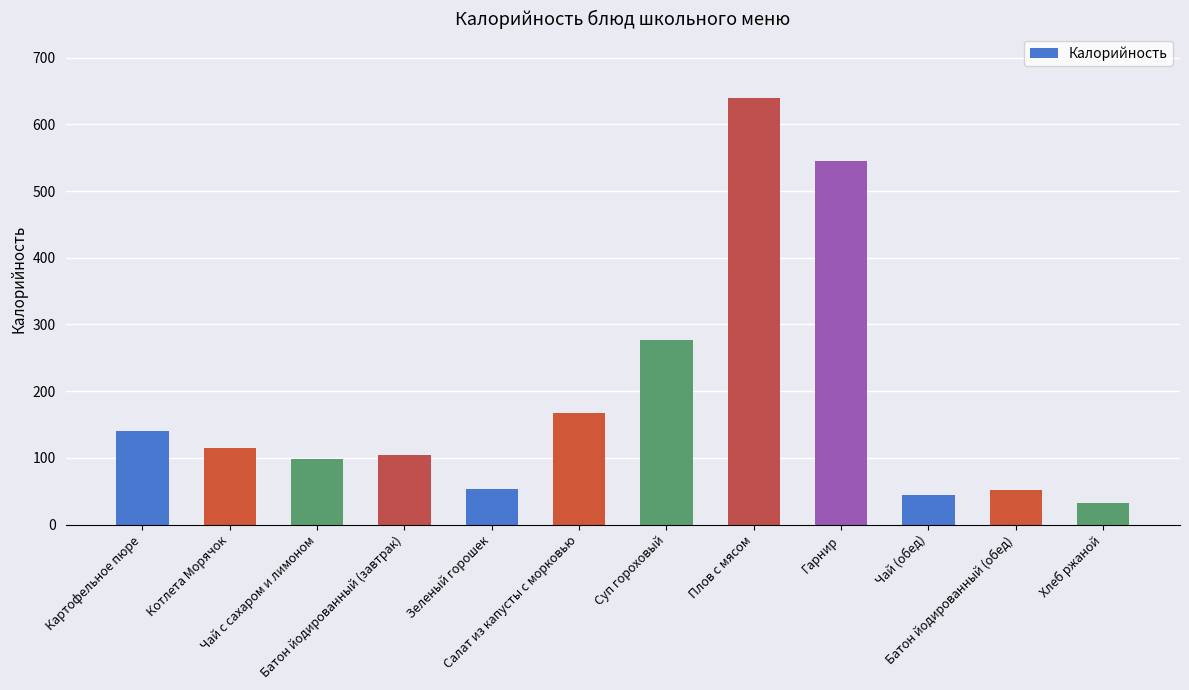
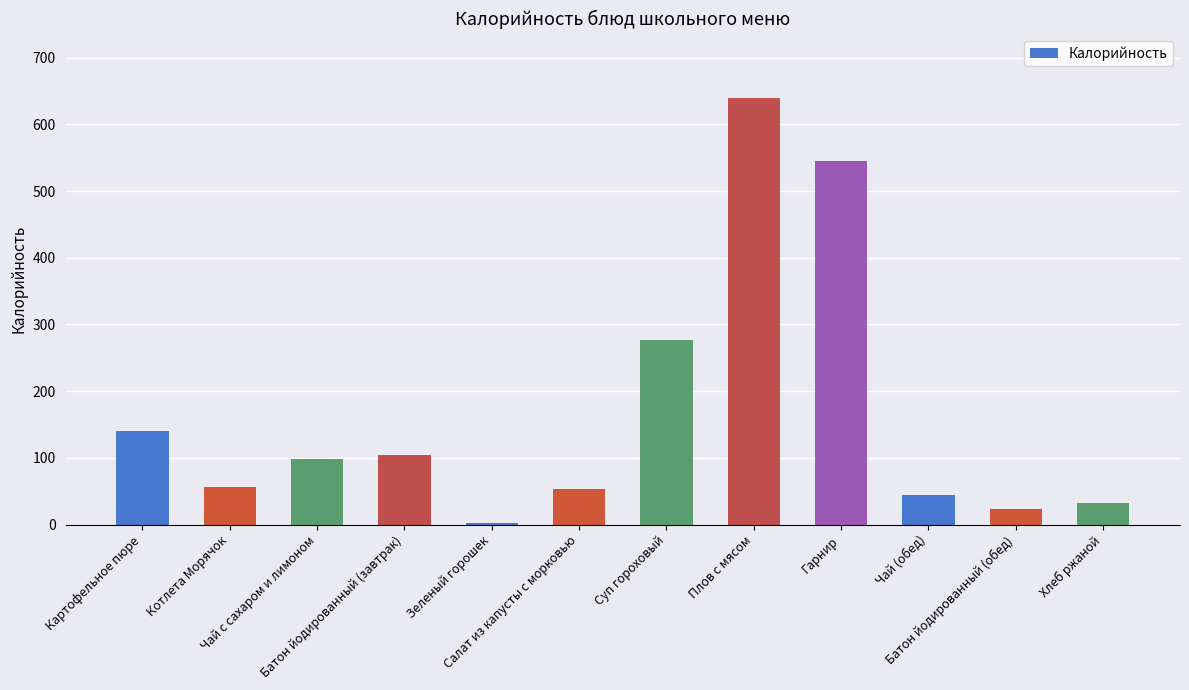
  {
    "Картофельное пюре": 140,
-   "Котлета Морячок": 120,
+   "Котлета Морячок": 60,
    "Чай с сахаром и лимоном": 100,
    "Батон йодированный (завтрак)": 110,
-   "Зеленый горошек": 50,
-   "Салат из капусты с морковью": 170,
+   "Зеленый горошек": 0,
+   "Салат из капусты с морковью": 50,
    "Суп гороховый": 280,
    "Плов с мясом": 640,
    "Гарнир": 550,
    "Чай (обед)": 50,
-   "Батон йодированный (обед)": 50,
+   "Батон йодированный (обед)": 20,
    "Хлеб ржаной": 30
  }
